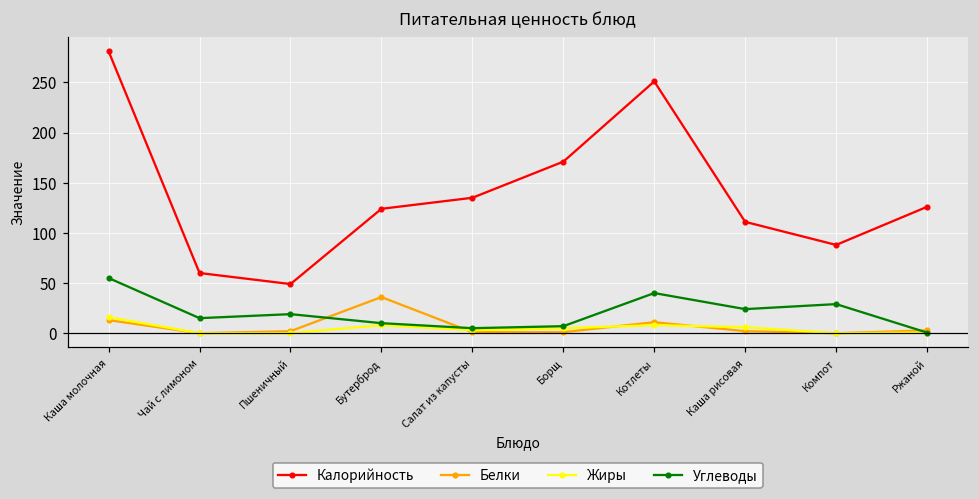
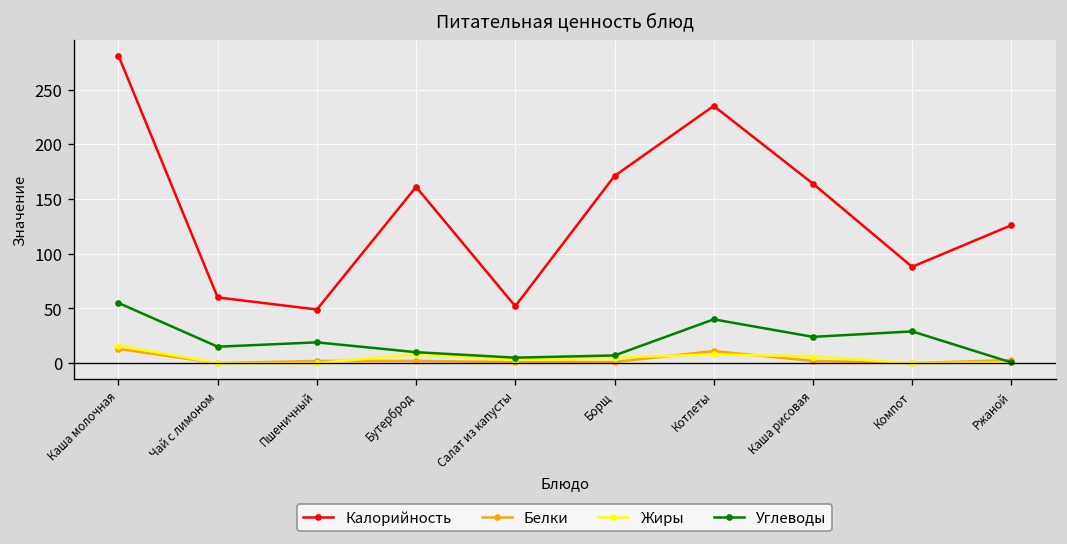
  {
    "Калорийность": {
      "Каша молочная": 280,
      "Чай с лимоном": 60,
      "Пшеничный": 50,
-     "Бутерброд": 120,
-     "Салат из капусты": 140,
+     "Бутерброд": 160,
+     "Салат из капусты": 50,
      "Борщ": 170,
-     "Котлеты": 250,
-     "Каша рисовая": 110,
+     "Котлеты": 240,
+     "Каша рисовая": 160,
      "Компот": 90,
      "Ржаной": 130
    },
    "Белки": {
      "Каша молочная": 10,
-     "Бутерброд": 40,
+     "Бутерброд": 0,
      "Борщ": 0,
      "Котлеты": 10,
      "Каша рисовая": 0
    },
    "Жиры": {
      "Каша молочная": 20,
      "Котлеты": 10,
      "Каша рисовая": 10
    },
    "Углеводы": {
      "Каша молочная": 60,
      "Чай с лимоном": 20,
      "Пшеничный": 20,
      "Котлеты": 40,
      "Каша рисовая": 20,
      "Компот": 30
    }
  }
